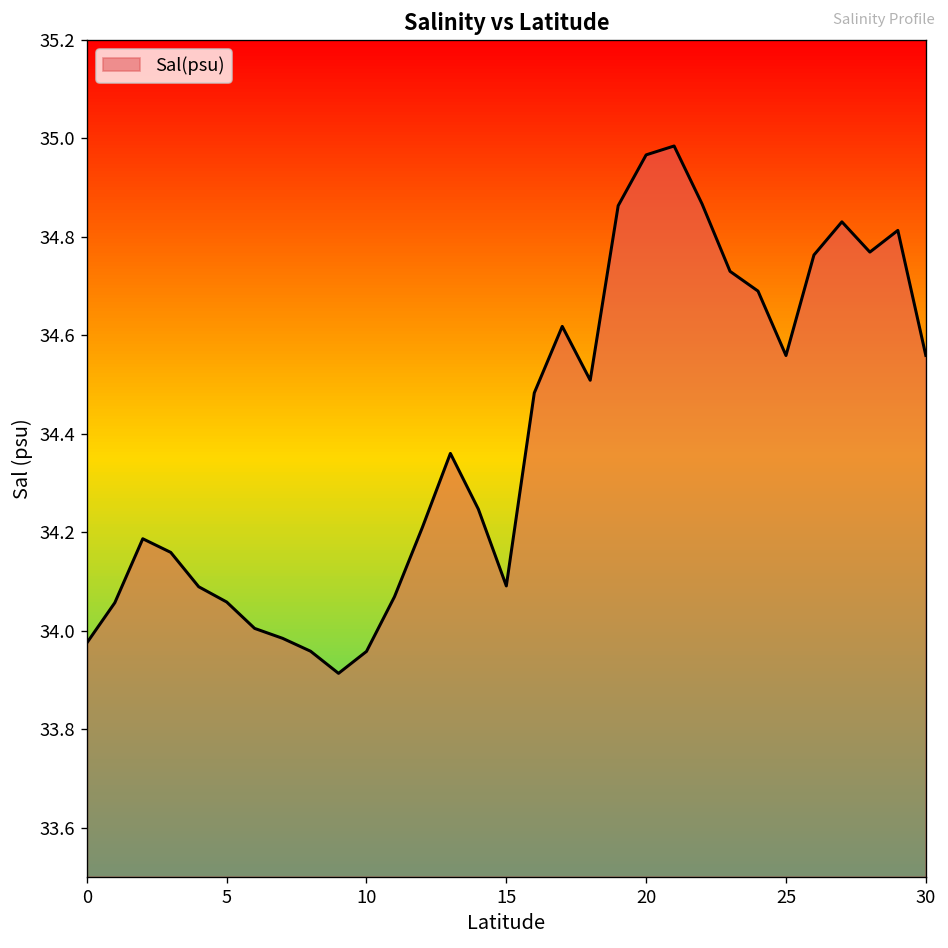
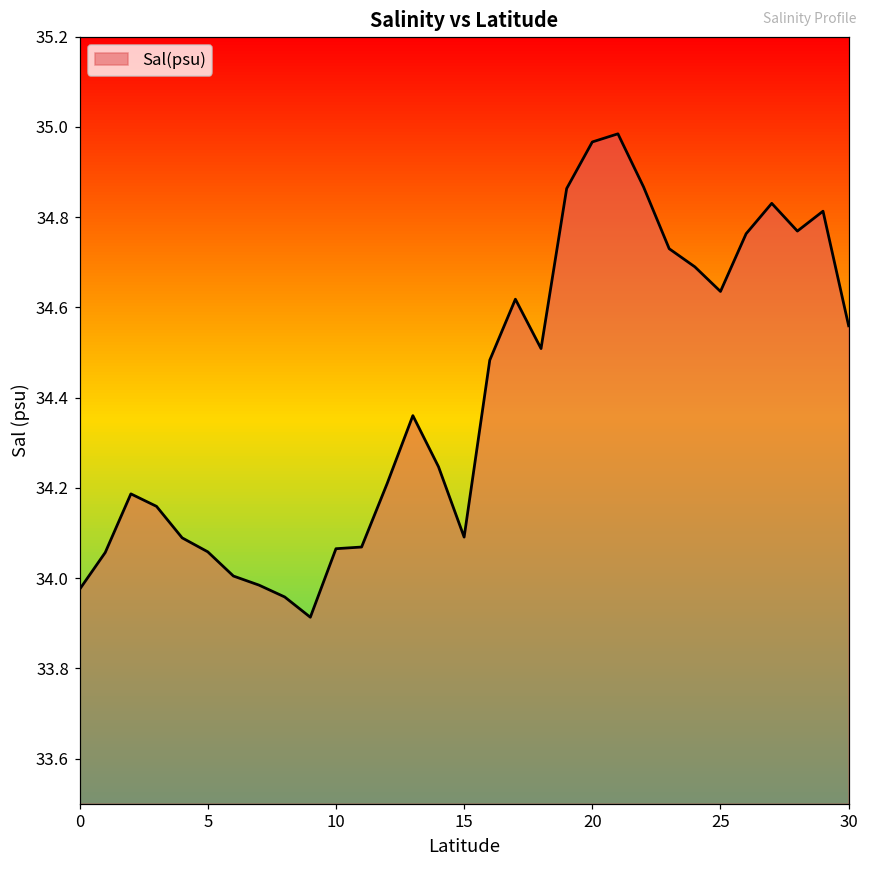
  {
    "0": 33.98,
    "5": 34.06,
-   "10": 33.96,
+   "10": 34.07,
    "15": 34.09,
    "20": 34.97,
-   "25": 34.56,
+   "25": 34.64,
    "30": 34.56
  }
